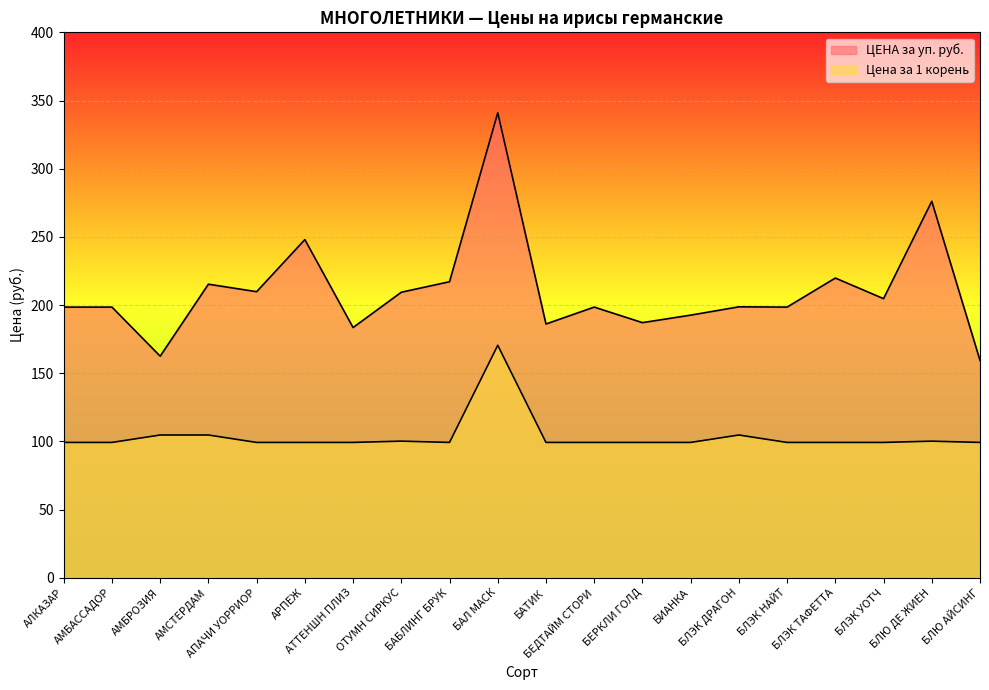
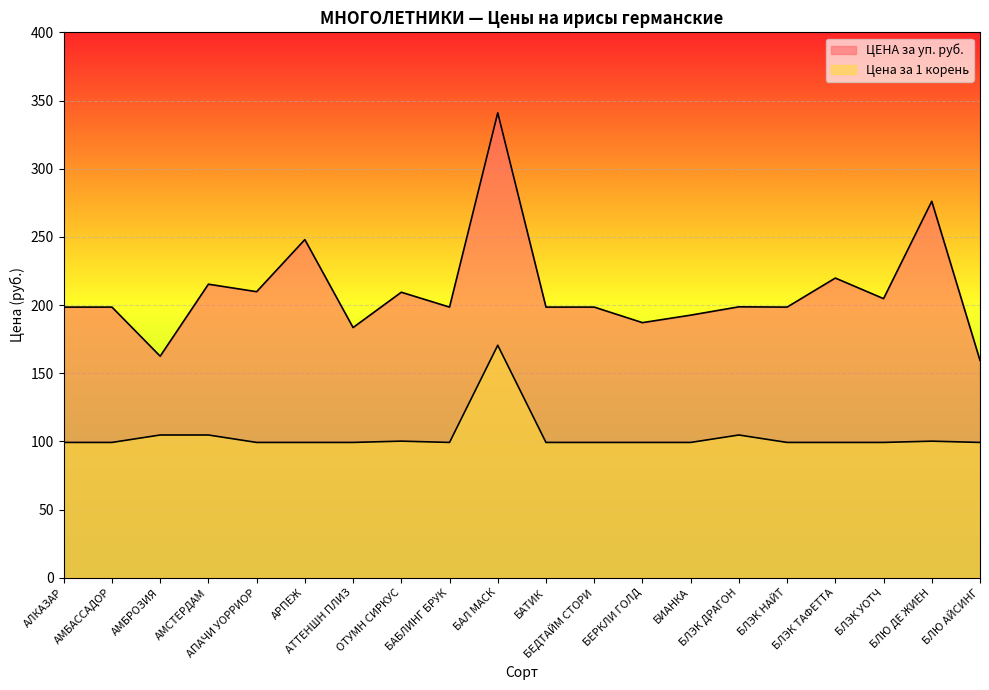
  {
    "ЦЕНА за уп. руб.": {
      "АЛКАЗАР": 199,
      "АМБАССАДОР": 199,
      "АМБРОЗИЯ": 163,
      "АМСТЕРДАМ": 215,
      "АПАЧИ УОРРИОР": 210,
      "АРПЕЖ": 248,
      "АТТЕНШН ПЛИЗ": 184,
      "ОТУМН СИРКУС": 209,
-     "БАБЛИНГ БРУК": 217,
+     "БАБЛИНГ БРУК": 199,
      "БАЛ МАСК": 341,
-     "БАТИК": 186,
+     "БАТИК": 199,
      "БЕДТАЙМ СТОРИ": 199,
      "БЕРКЛИ ГОЛД": 187,
      "БИАНКА": 193,
      "БЛЭК ДРАГОН": 199,
      "БЛЭК НАЙТ": 199,
      "БЛЭК ТАФЕТТА": 220,
      "БЛЭК УОТЧ": 205,
      "БЛЮ ДЕ ЖИЕН": 276,
      "БЛЮ АЙСИНГ": 159
    },
    "Цена за 1 корень": {
      "АЛКАЗАР": 99,
      "АМБАССАДОР": 99,
      "АМБРОЗИЯ": 105,
      "АМСТЕРДАМ": 105,
      "АПАЧИ УОРРИОР": 99,
      "АРПЕЖ": 99,
      "АТТЕНШН ПЛИЗ": 99,
      "ОТУМН СИРКУС": 100,
      "БАБЛИНГ БРУК": 99,
      "БАЛ МАСК": 171,
      "БАТИК": 99,
      "БЕДТАЙМ СТОРИ": 99,
      "БЕРКЛИ ГОЛД": 99,
      "БИАНКА": 99,
      "БЛЭК ДРАГОН": 105,
      "БЛЭК НАЙТ": 99,
      "БЛЭК ТАФЕТТА": 99,
      "БЛЭК УОТЧ": 99,
      "БЛЮ ДЕ ЖИЕН": 100,
      "БЛЮ АЙСИНГ": 99
    }
  }
